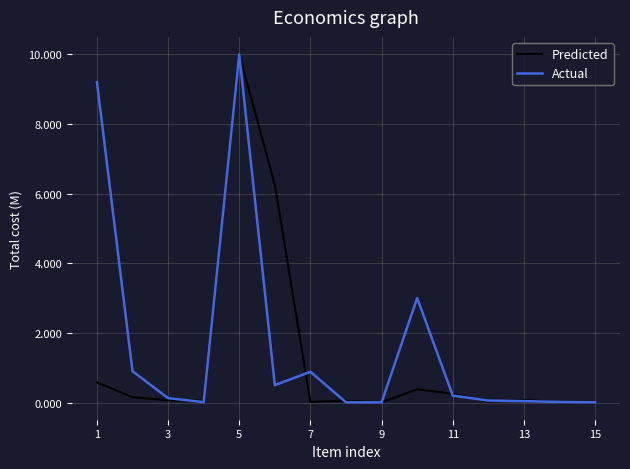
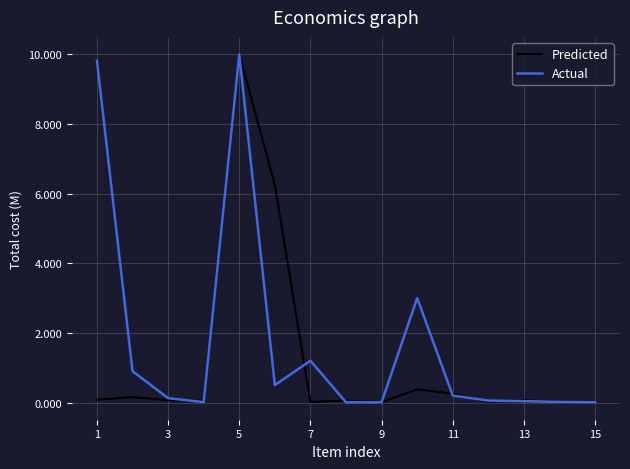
  {
    "Predicted": {
-     "1": 0.6,
+     "1": 0.1,
      "7": 0.0
    },
    "Actual": {
-     "1": 9.2,
-     "7": 0.9
+     "1": 9.8,
+     "7": 1.2
    }
  }
